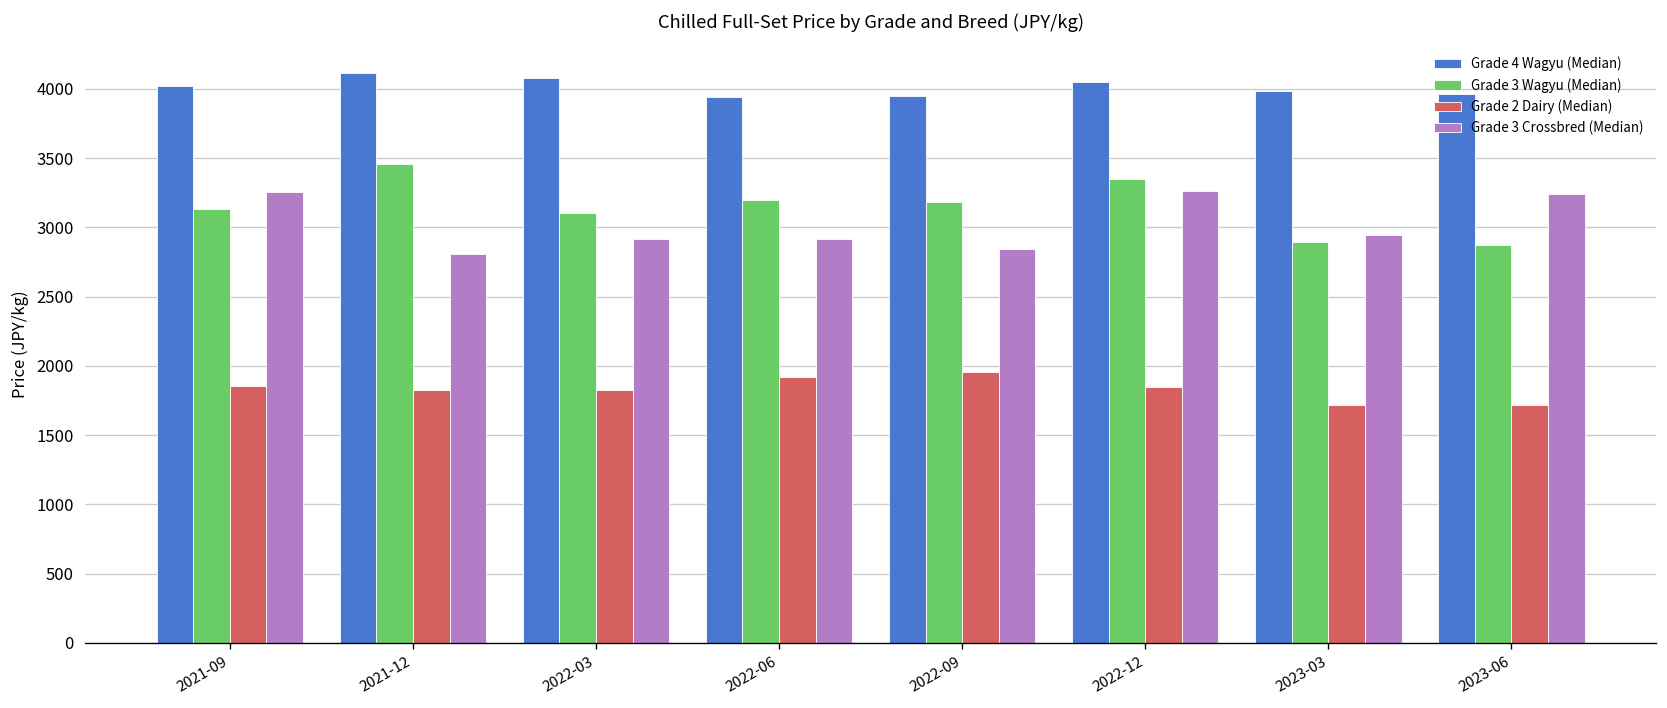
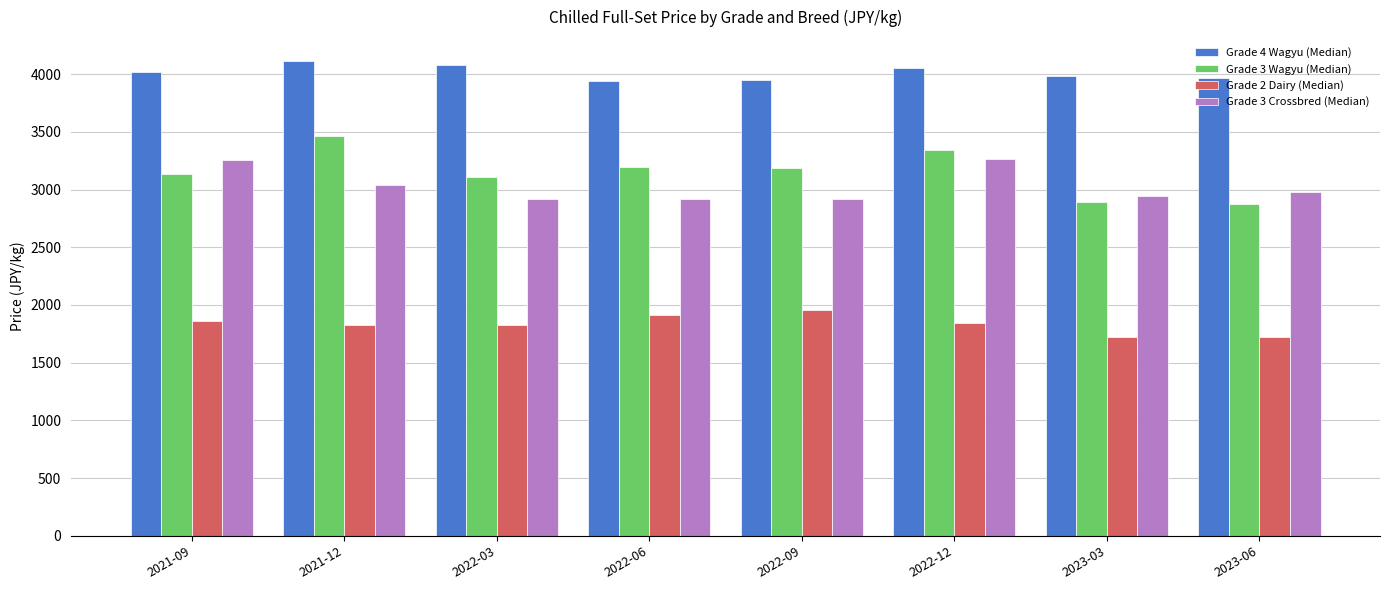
  {
    "Grade 4 Wagyu (Median)": {
      "2021-09": 4020,
      "2021-12": 4120,
      "2022-03": 4080,
      "2022-06": 3940,
      "2022-09": 3950,
      "2022-12": 4050,
      "2023-03": 3990,
      "2023-06": 3960
    },
    "Grade 3 Wagyu (Median)": {
      "2021-09": 3130,
      "2021-12": 3460,
      "2022-03": 3110,
      "2022-06": 3200,
      "2022-09": 3180,
      "2022-12": 3350,
      "2023-03": 2900,
      "2023-06": 2880
    },
    "Grade 2 Dairy (Median)": {
      "2021-09": 1860,
      "2021-12": 1820,
      "2022-03": 1820,
      "2022-06": 1920,
      "2022-09": 1950,
      "2022-12": 1850,
      "2023-03": 1720,
      "2023-06": 1720
    },
    "Grade 3 Crossbred (Median)": {
      "2021-09": 3260,
-     "2021-12": 2810,
+     "2021-12": 3040,
      "2022-03": 2920,
      "2022-06": 2920,
-     "2022-09": 2850,
+     "2022-09": 2920,
      "2022-12": 3270,
      "2023-03": 2950,
-     "2023-06": 3240
+     "2023-06": 2980
    }
  }
